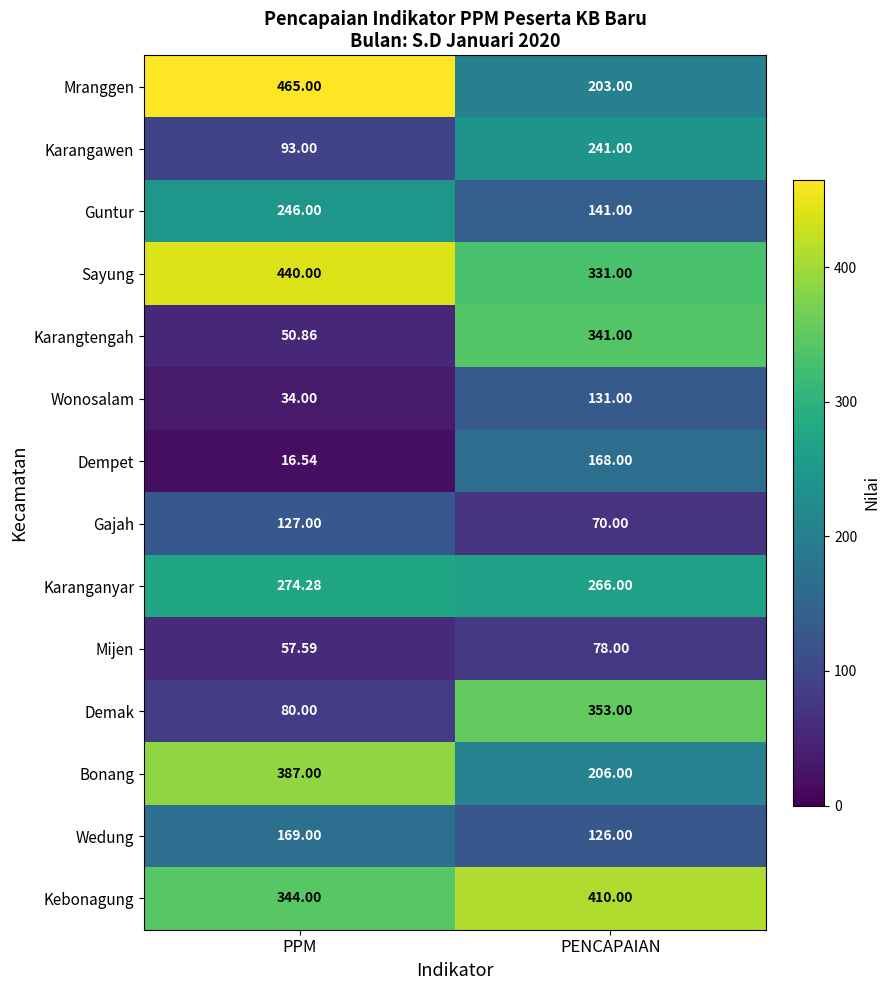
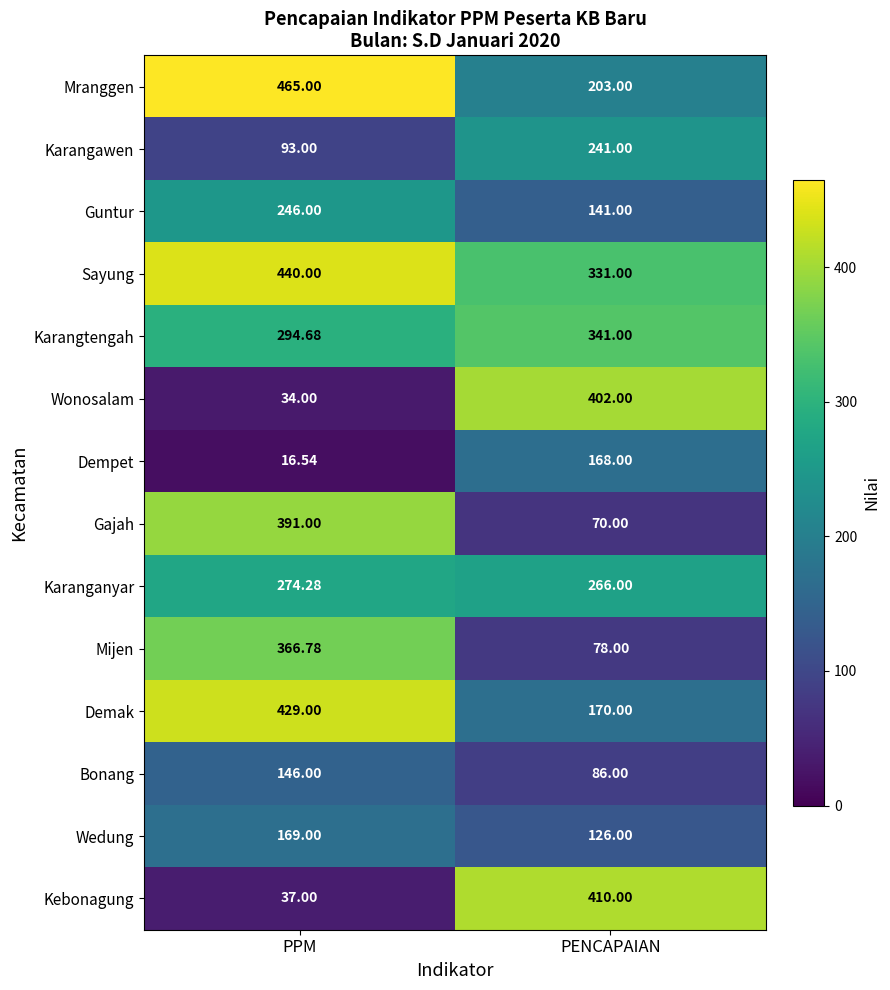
  {
    "Mranggen": {
      "PPM": 465.00,
      "PENCAPAIAN": 203.00
    },
    "Karangawen": {
      "PPM": 93.00,
      "PENCAPAIAN": 241.00
    },
    "Guntur": {
      "PPM": 246.00,
      "PENCAPAIAN": 141.00
    },
    "Sayung": {
      "PPM": 440.00,
      "PENCAPAIAN": 331.00
    },
    "Karangtengah": {
-     "PPM": 50.86,
+     "PPM": 294.68,
      "PENCAPAIAN": 341.00
    },
    "Wonosalam": {
      "PPM": 34.00,
-     "PENCAPAIAN": 131.00
+     "PENCAPAIAN": 402.00
    },
    "Dempet": {
      "PPM": 16.54,
      "PENCAPAIAN": 168.00
    },
    "Gajah": {
-     "PPM": 127.00,
+     "PPM": 391.00,
      "PENCAPAIAN": 70.00
    },
    "Karanganyar": {
      "PPM": 274.28,
      "PENCAPAIAN": 266.00
    },
    "Mijen": {
-     "PPM": 57.59,
+     "PPM": 366.78,
      "PENCAPAIAN": 78.00
    },
    "Demak": {
-     "PPM": 80.00,
-     "PENCAPAIAN": 353.00
+     "PPM": 429.00,
+     "PENCAPAIAN": 170.00
    },
    "Bonang": {
-     "PPM": 387.00,
-     "PENCAPAIAN": 206.00
+     "PPM": 146.00,
+     "PENCAPAIAN": 86.00
    },
    "Wedung": {
      "PPM": 169.00,
      "PENCAPAIAN": 126.00
    },
    "Kebonagung": {
-     "PPM": 344.00,
+     "PPM": 37.00,
      "PENCAPAIAN": 410.00
    }
  }
